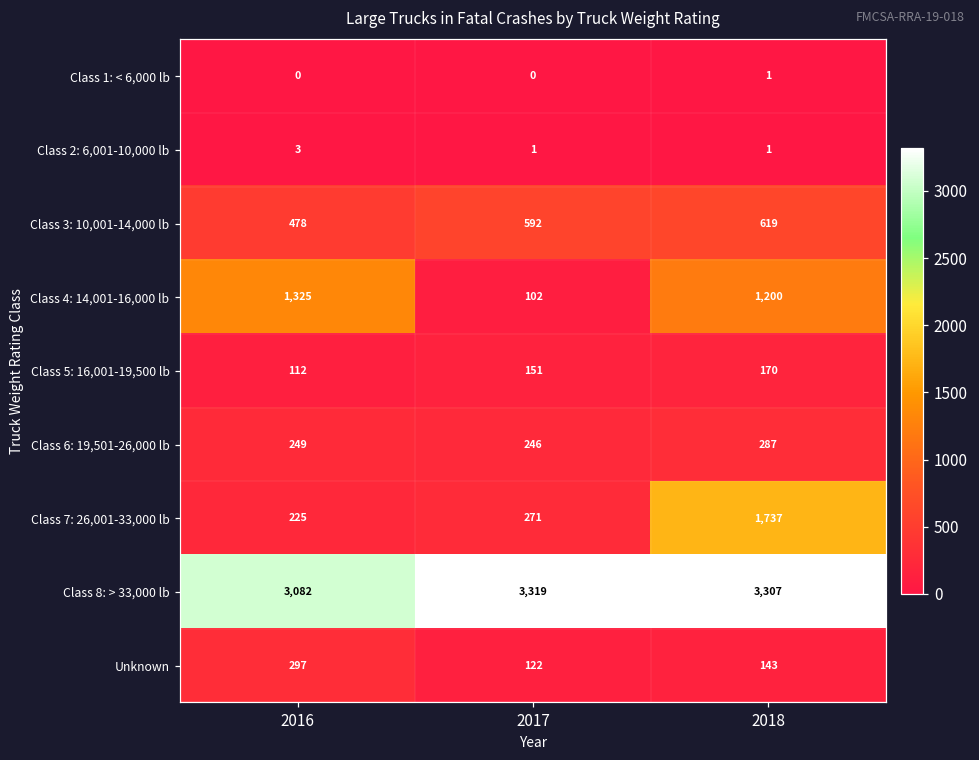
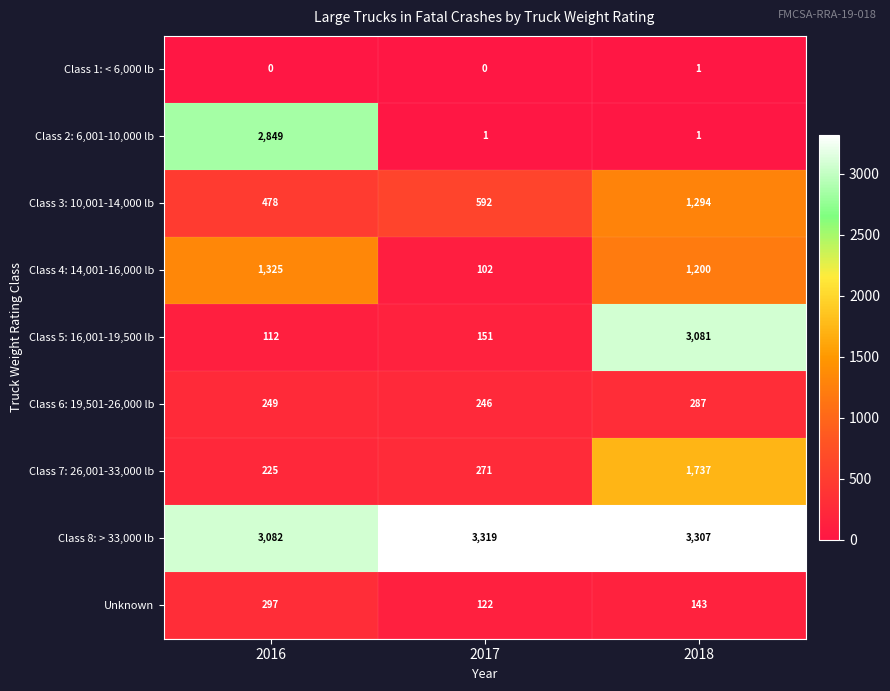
  {
    "Class 1: < 6,000 lb": {
      "2016": "0",
      "2017": "0",
      "2018": "1"
    },
    "Class 2: 6,001-10,000 lb": {
-     "2016": "3",
+     "2016": "2,849",
      "2017": "1",
      "2018": "1"
    },
    "Class 3: 10,001-14,000 lb": {
      "2016": "478",
      "2017": "592",
-     "2018": "619"
+     "2018": "1,294"
    },
    "Class 4: 14,001-16,000 lb": {
      "2016": "1,325",
      "2017": "102",
      "2018": "1,200"
    },
    "Class 5: 16,001-19,500 lb": {
      "2016": "112",
      "2017": "151",
-     "2018": "170"
+     "2018": "3,081"
    },
    "Class 6: 19,501-26,000 lb": {
      "2016": "249",
      "2017": "246",
      "2018": "287"
    },
    "Class 7: 26,001-33,000 lb": {
      "2016": "225",
      "2017": "271",
      "2018": "1,737"
    },
    "Class 8: > 33,000 lb": {
      "2016": "3,082",
      "2017": "3,319",
      "2018": "3,307"
    },
    "Unknown": {
      "2016": "297",
      "2017": "122",
      "2018": "143"
    }
  }
